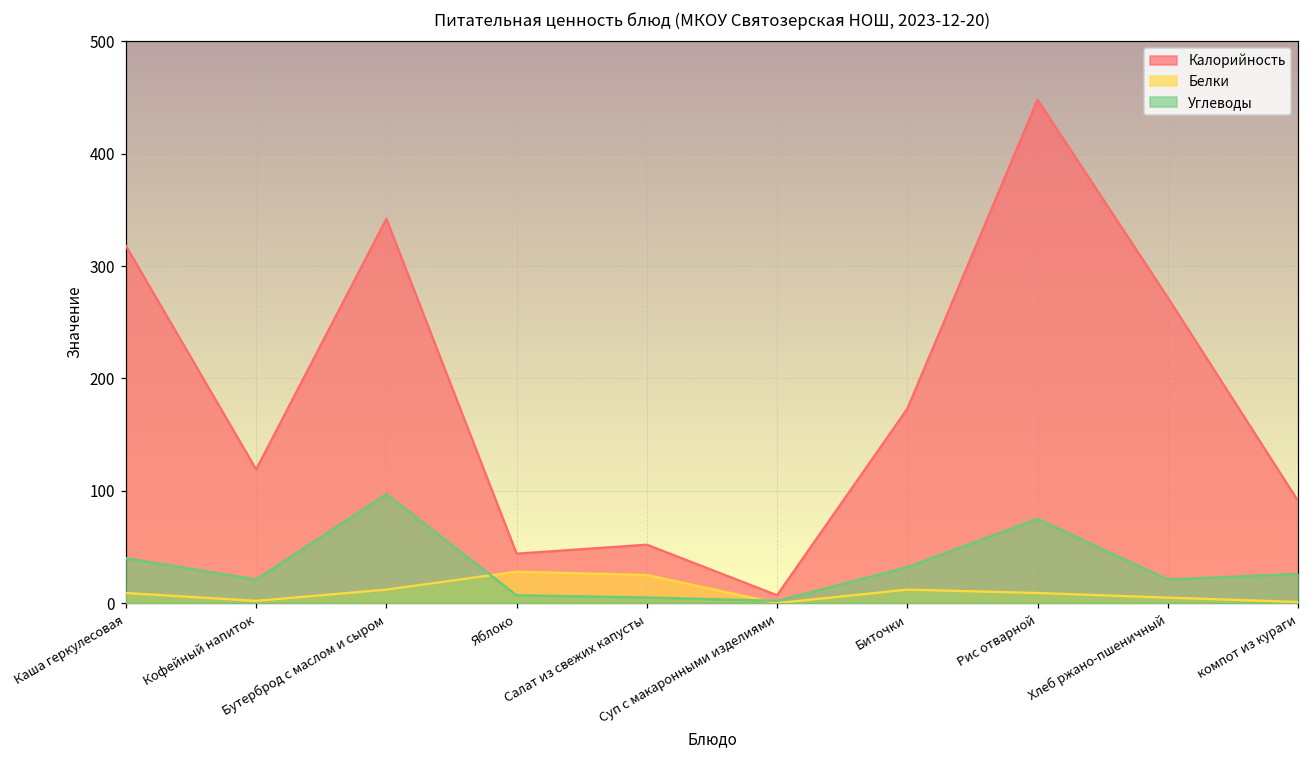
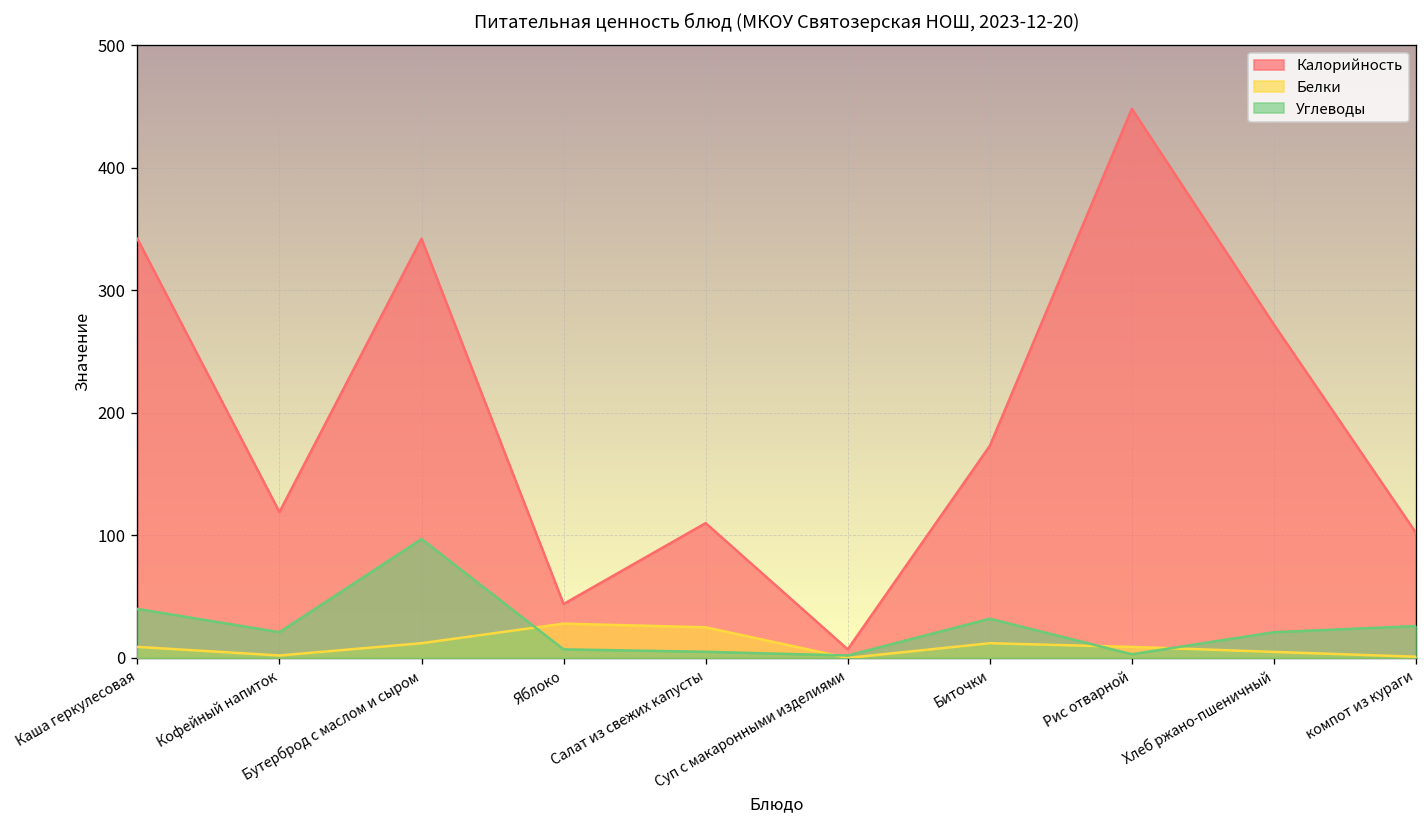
  {
    "Калорийность": {
-     "Каша геркулесовая": 318,
+     "Каша геркулесовая": 342,
      "Кофейный напиток": 119,
      "Бутерброд с маслом и сыром": 342,
      "Яблоко": 44,
-     "Салат из свежих капусты": 52,
+     "Салат из свежих капусты": 110,
      "Суп с макаронными изделиями": 7,
      "Биточки": 173,
      "Рис отварной": 448,
      "Хлеб ржано-пшеничный": 272,
-     "компот из кураги": 91
+     "компот из кураги": 102
    },
    "Белки": {
      "Каша геркулесовая": 9,
      "Кофейный напиток": 2,
      "Бутерброд с маслом и сыром": 12,
      "Яблоко": 28,
      "Салат из свежих капусты": 25,
      "Биточки": 12,
      "Рис отварной": 9,
      "Хлеб ржано-пшеничный": 5,
      "компот из кураги": 1
    },
    "Углеводы": {
      "Каша геркулесовая": 40,
      "Кофейный напиток": 21,
      "Бутерброд с маслом и сыром": 97,
      "Яблоко": 7,
      "Салат из свежих капусты": 5,
      "Биточки": 32,
-     "Рис отварной": 75,
+     "Рис отварной": 3,
      "Хлеб ржано-пшеничный": 21,
      "компот из кураги": 26
    }
  }
